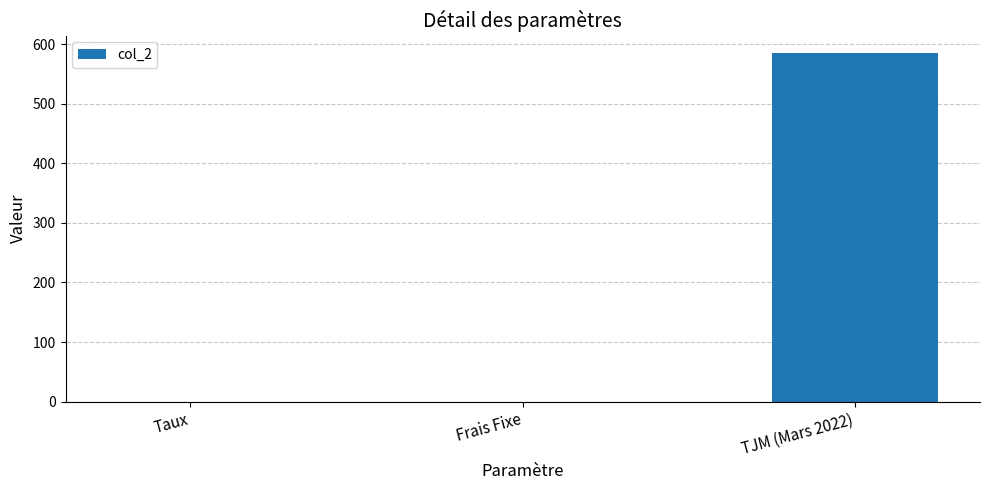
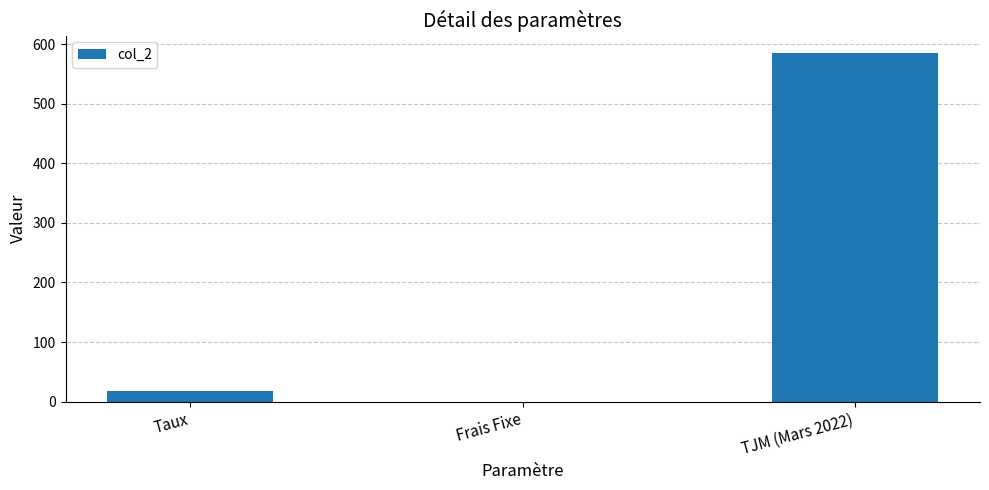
  {
-   "Taux": 0,
+   "Taux": 20,
    "Frais Fixe": 0,
    "TJM (Mars 2022)": 590
  }
